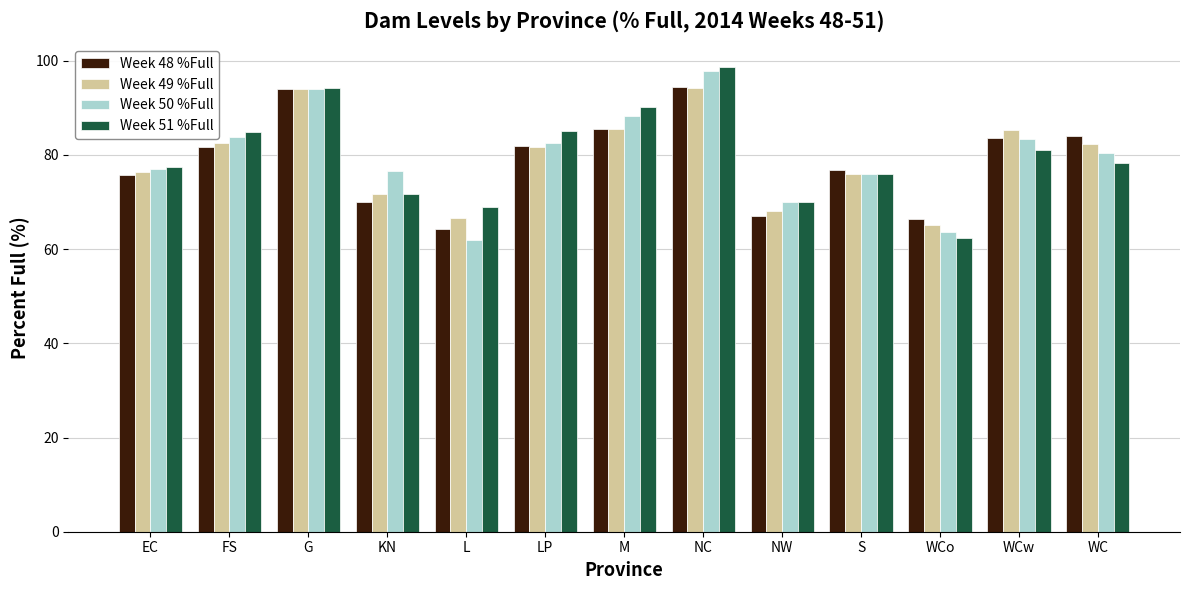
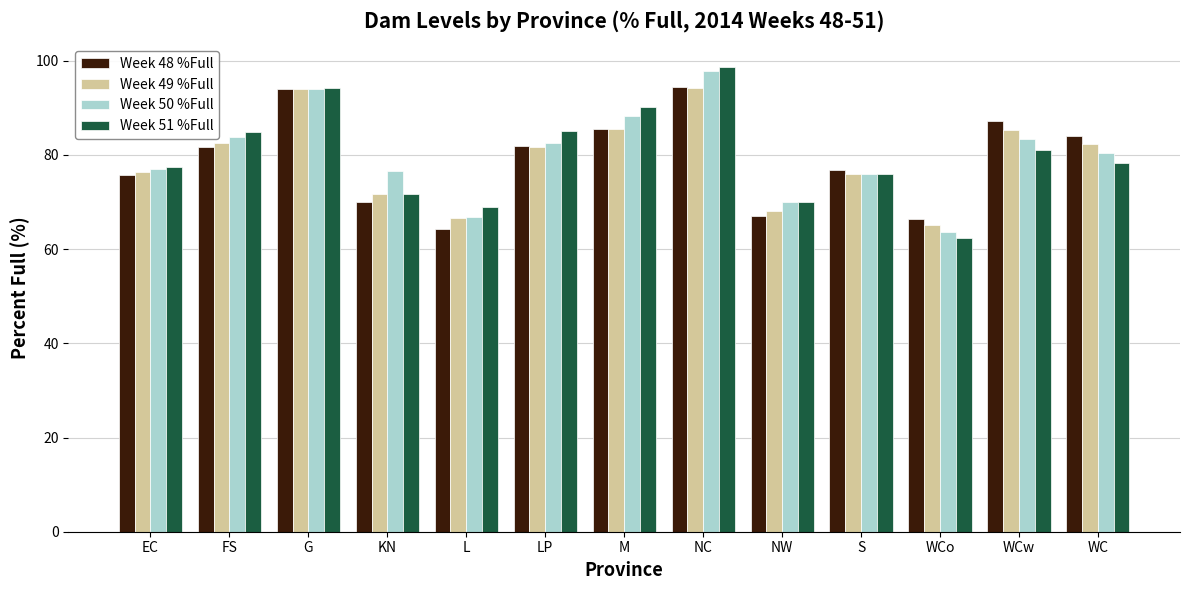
  {
    "Week 48 %Full": {
      "EC": 76,
      "FS": 82,
      "G": 94,
      "KN": 70,
      "L": 64,
      "LP": 82,
      "M": 85,
      "NC": 94,
      "NW": 67,
      "S": 77,
      "WCo": 66,
-     "WCw": 84,
+     "WCw": 87,
      "WC": 84
    },
    "Week 49 %Full": {
      "EC": 76,
      "FS": 83,
      "G": 94,
      "KN": 72,
      "L": 67,
      "LP": 82,
      "M": 86,
      "NC": 94,
      "NW": 68,
      "S": 76,
      "WCo": 65,
      "WCw": 85,
      "WC": 82
    },
    "Week 50 %Full": {
      "EC": 77,
      "FS": 84,
      "G": 94,
      "KN": 77,
-     "L": 62,
+     "L": 67,
      "LP": 83,
      "M": 88,
      "NC": 98,
      "NW": 70,
      "S": 76,
      "WCo": 64,
      "WCw": 83,
      "WC": 81
    },
    "Week 51 %Full": {
      "EC": 78,
      "FS": 85,
      "G": 94,
      "KN": 72,
      "L": 69,
      "LP": 85,
      "M": 90,
      "NC": 99,
      "NW": 70,
      "S": 76,
      "WCo": 62,
      "WCw": 81,
      "WC": 78
    }
  }
